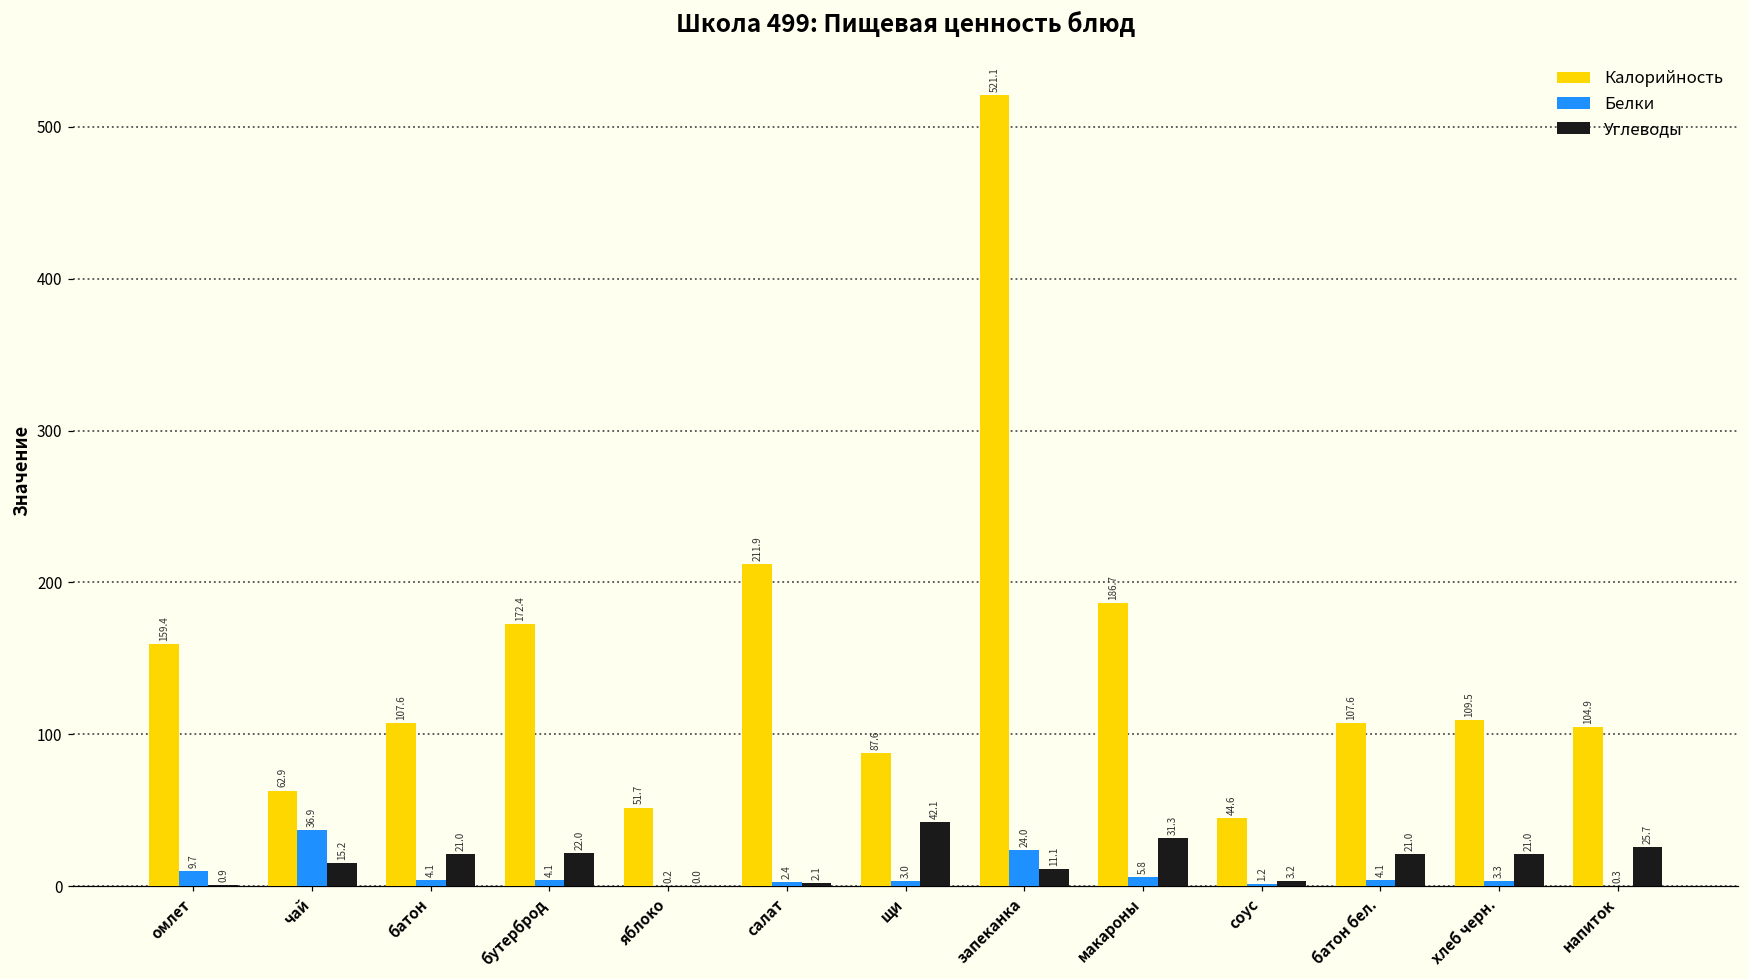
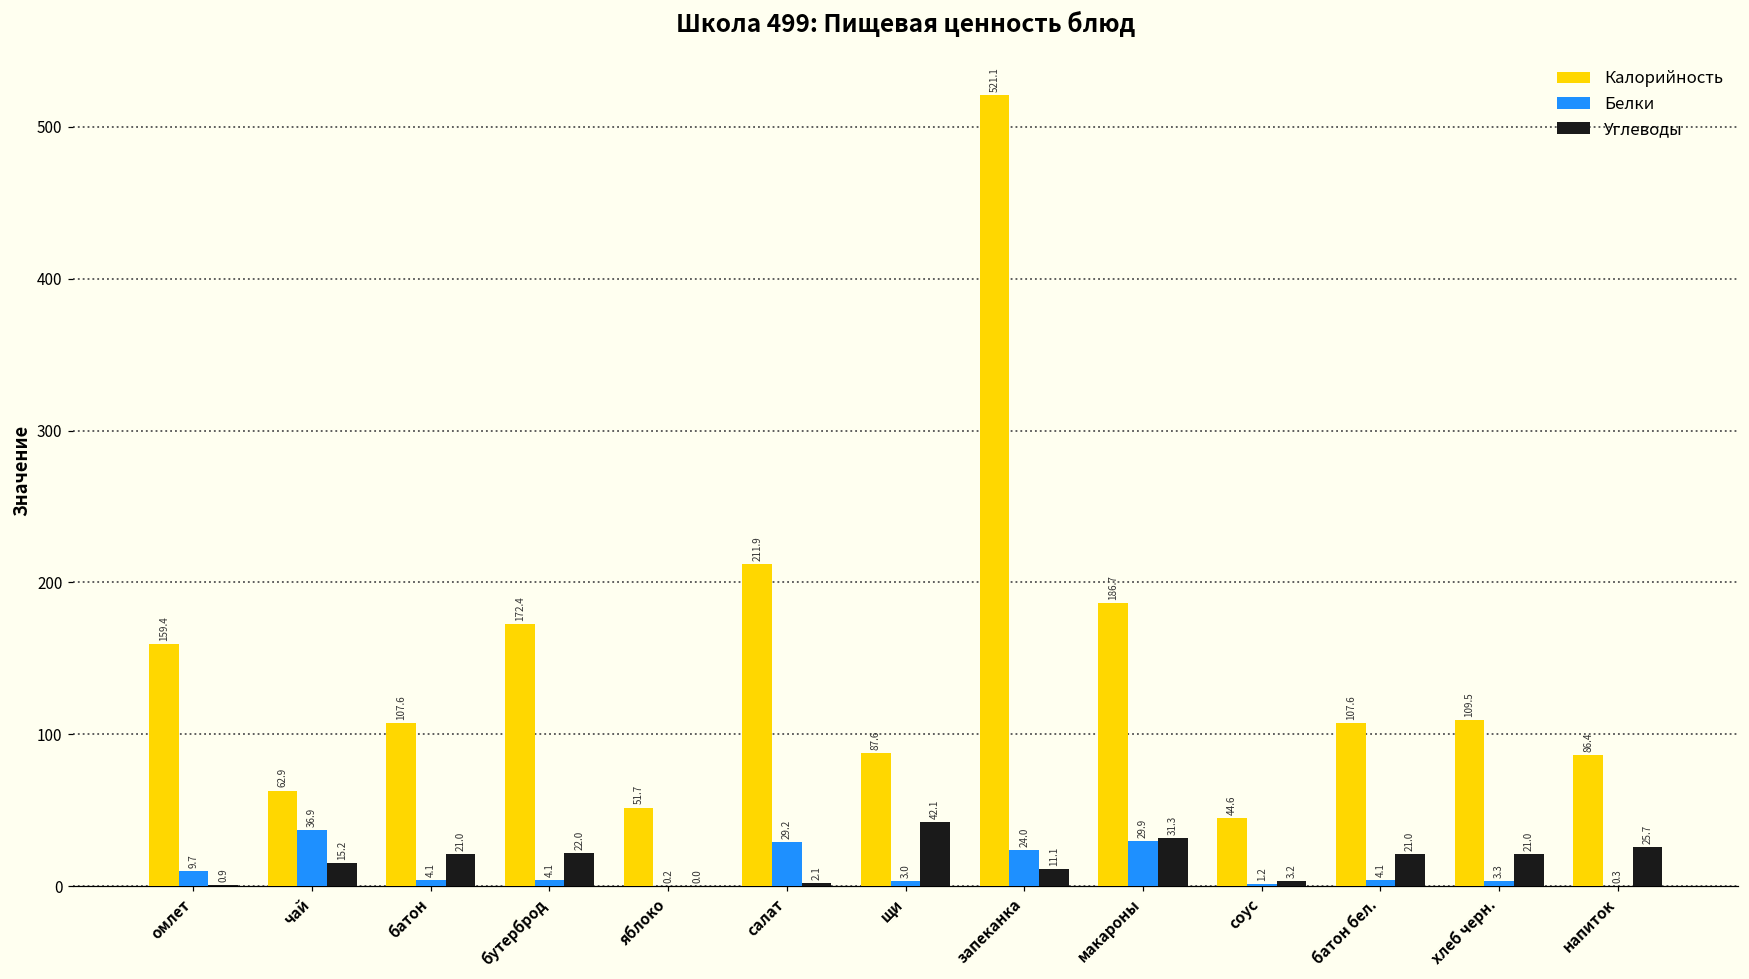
  {
    "Калорийность": {
      "омлет": 159.4,
      "чай": 62.9,
      "батон": 107.6,
      "бутерброд": 172.4,
      "яблоко": 51.7,
      "салат": 211.9,
      "щи": 87.6,
      "запеканка": 521.1,
      "макароны": 186.7,
      "соус": 44.6,
      "батон бел.": 107.6,
      "хлеб черн.": 109.5,
-     "напиток": 104.9
+     "напиток": 86.4
    },
    "Белки": {
      "омлет": 9.7,
      "чай": 36.9,
      "батон": 4.1,
      "бутерброд": 4.1,
      "яблоко": 0.2,
-     "салат": 2.4,
+     "салат": 29.2,
      "щи": 3.0,
      "запеканка": 24.0,
-     "макароны": 5.8,
+     "макароны": 29.9,
      "соус": 1.2,
      "батон бел.": 4.1,
      "хлеб черн.": 3.3,
      "напиток": 0.3
    },
    "Углеводы": {
      "омлет": 0.9,
      "чай": 15.2,
      "батон": 21.0,
      "бутерброд": 22.0,
      "яблоко": 0.0,
      "салат": 2.1,
      "щи": 42.1,
      "запеканка": 11.1,
      "макароны": 31.3,
      "соус": 3.2,
      "батон бел.": 21.0,
      "хлеб черн.": 21.0,
      "напиток": 25.7
    }
  }
